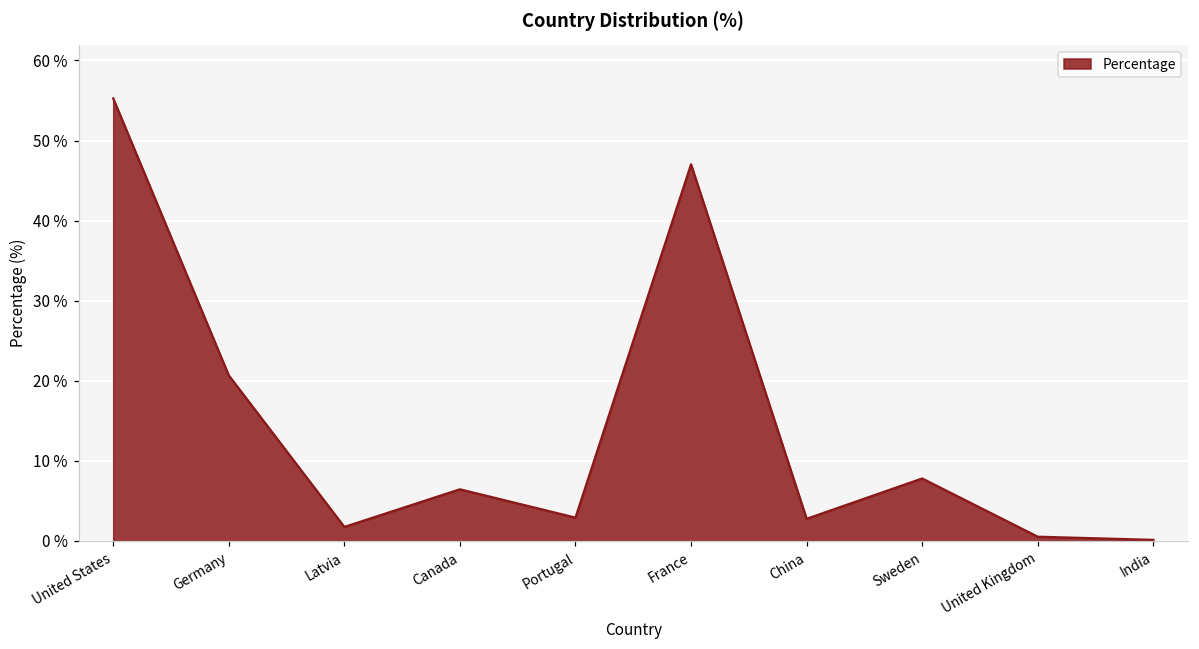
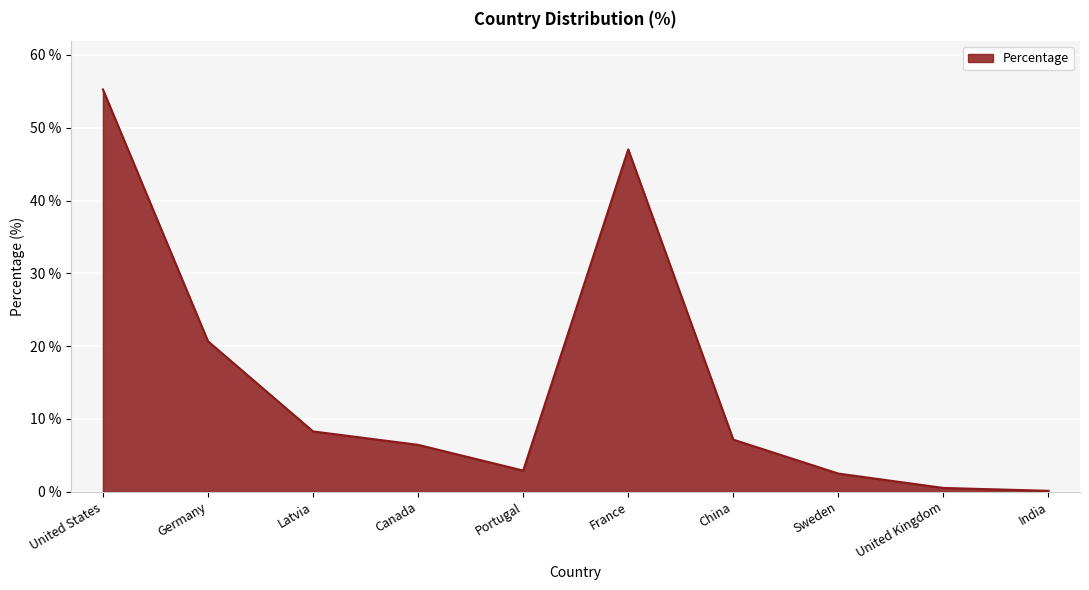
  {
    "United States": "55 %",
    "Germany": "21 %",
-   "Latvia": "2 %",
+   "Latvia": "8 %",
    "Canada": "6 %",
    "Portugal": "3 %",
    "France": "47 %",
-   "China": "3 %",
-   "Sweden": "8 %",
+   "China": "7 %",
+   "Sweden": "3 %",
    "United Kingdom": "1 %",
    "India": "0 %"
  }
